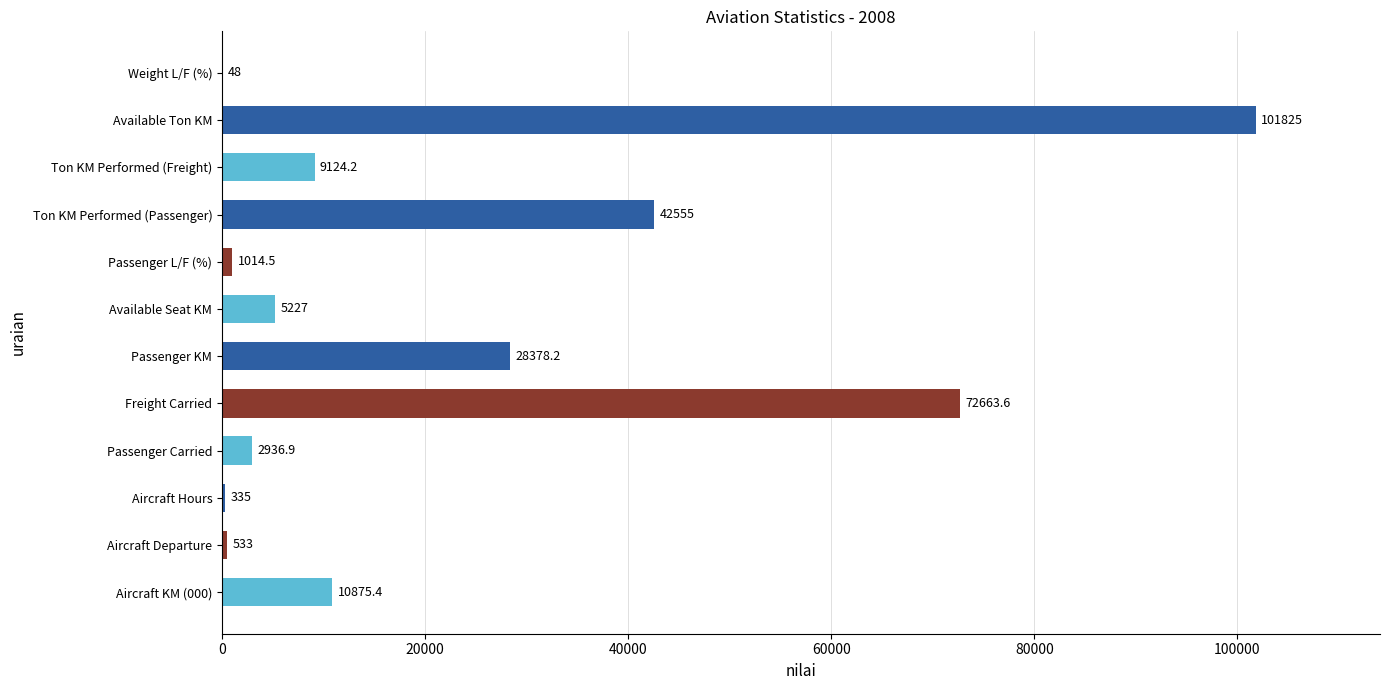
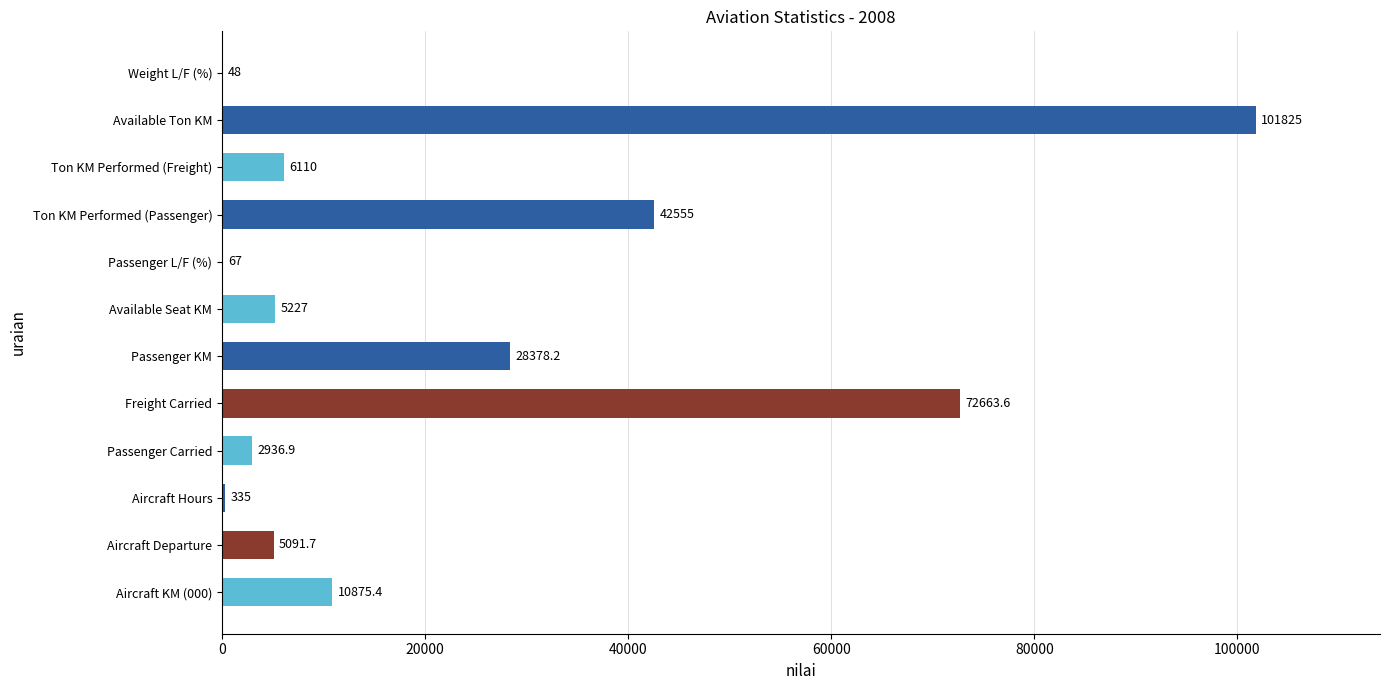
  {
    "Weight L/F (%)": 48,
    "Available Ton KM": 101825,
-   "Ton KM Performed (Freight)": 9124.2,
+   "Ton KM Performed (Freight)": 6110,
    "Ton KM Performed (Passenger)": 42555,
-   "Passenger L/F (%)": 1014.5,
+   "Passenger L/F (%)": 67,
    "Available Seat KM": 5227,
    "Passenger KM": 28378.2,
    "Freight Carried": 72663.6,
    "Passenger Carried": 2936.9,
    "Aircraft Hours": 335,
-   "Aircraft Departure": 533,
+   "Aircraft Departure": 5091.7,
    "Aircraft KM (000)": 10875.4
  }
